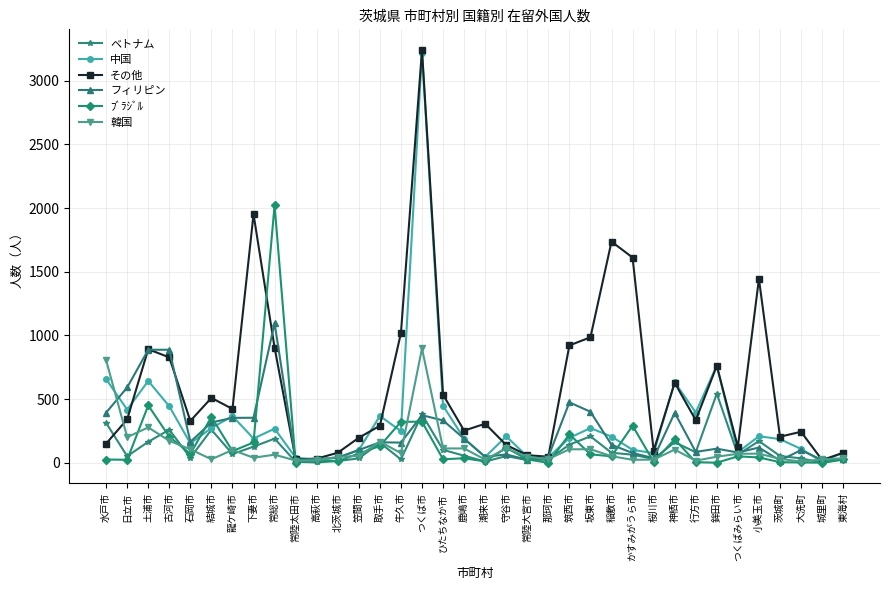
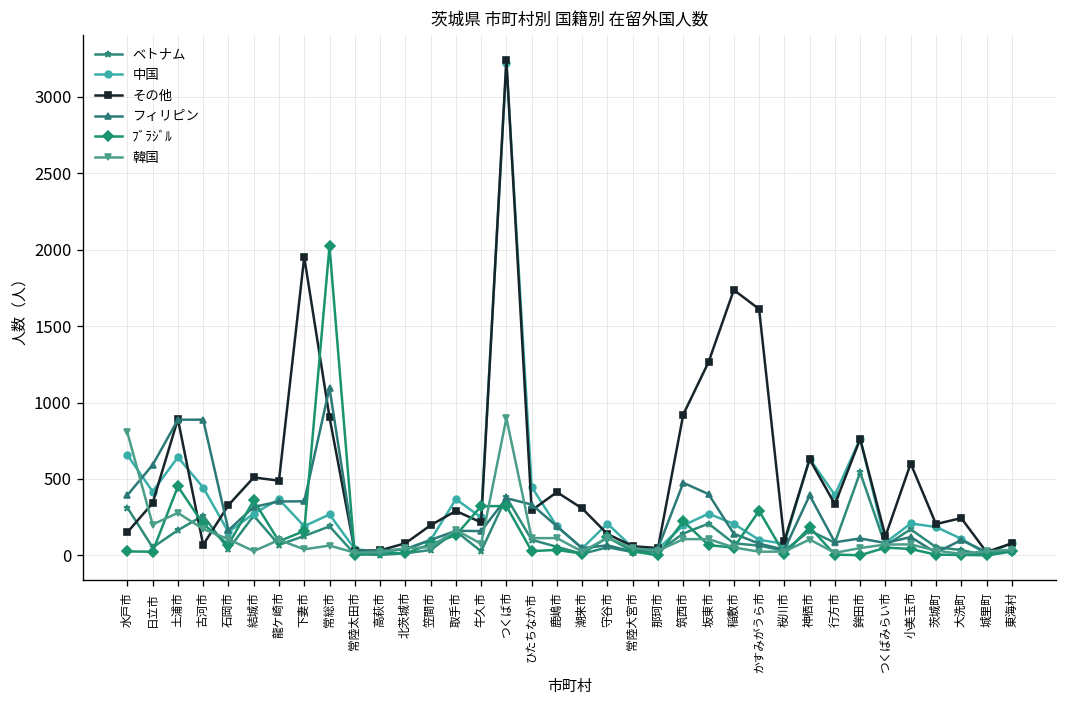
  {
    "その他": {
      "水戸市": 150,
      "日立市": 340,
-     "古河市": 830,
+     "古河市": 70,
      "石岡市": 330,
      "結城市": 510,
-     "龍ケ崎市": 420,
+     "龍ケ崎市": 490,
      "下妻市": 1950,
      "常総市": 900,
      "北茨城市": 80,
      "笠間市": 200,
      "取手市": 290,
-     "牛久市": 1020,
-     "ひたちなか市": 540,
-     "鹿嶋市": 250,
+     "牛久市": 220,
+     "ひたちなか市": 300,
+     "鹿嶋市": 410,
      "潮来市": 310,
      "守谷市": 140,
      "筑西市": 920,
-     "坂東市": 990,
+     "坂東市": 1270,
      "稲敷市": 1740,
      "かすみがうら市": 1610,
      "行方市": 340,
      "つくばみらい市": 130,
-     "小美玉市": 1450,
+     "小美玉市": 600,
      "大洗町": 240
    }
  }
